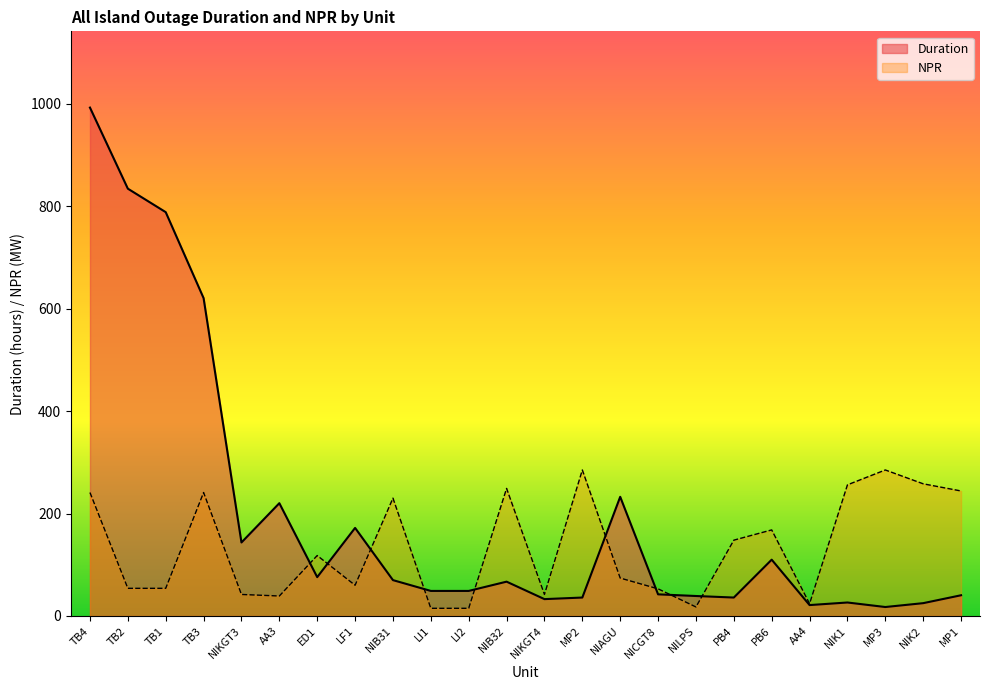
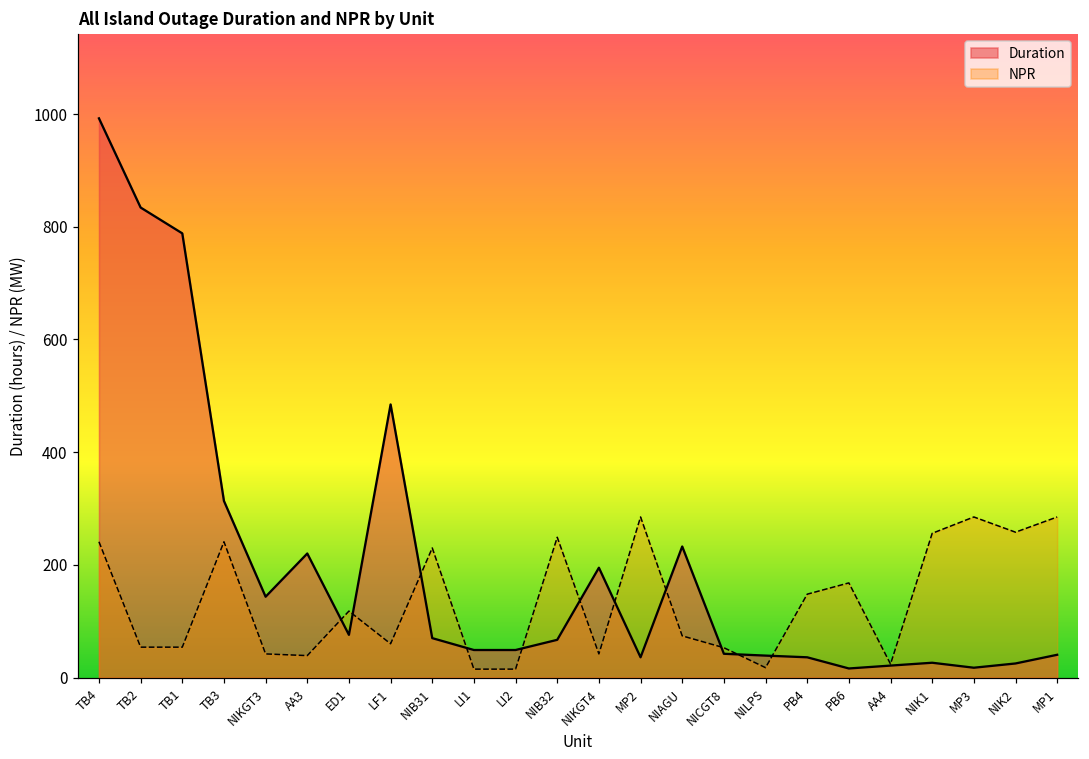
  {
    "Duration": {
      "TB4": 990,
      "TB2": 830,
      "TB1": 790,
-     "TB3": 620,
+     "TB3": 310,
      "NIKGT3": 140,
      "AA3": 220,
      "ED1": 80,
-     "LF1": 170,
+     "LF1": 480,
      "NIB31": 70,
      "LI1": 50,
      "LI2": 50,
      "NIB32": 70,
-     "NIKGT4": 30,
+     "NIKGT4": 190,
      "MP2": 40,
      "NIAGU": 230,
      "NICGT8": 40,
      "NILPS": 40,
      "PB4": 40,
-     "PB6": 110,
+     "PB6": 20,
      "NIK1": 30,
      "MP3": 20,
      "NIK2": 30,
      "MP1": 40
    },
    "NPR": {
      "TB4": 240,
      "TB2": 50,
      "TB1": 50,
      "TB3": 240,
      "NIKGT3": 40,
      "AA3": 40,
      "ED1": 120,
      "LF1": 60,
      "NIB31": 230,
      "LI1": 20,
      "LI2": 20,
      "NIB32": 250,
      "NIKGT4": 40,
      "MP2": 290,
      "NIAGU": 70,
      "NICGT8": 50,
      "NILPS": 20,
      "PB4": 150,
      "PB6": 170,
      "NIK1": 260,
      "MP3": 290,
      "NIK2": 260,
-     "MP1": 240
+     "MP1": 290
    }
  }
